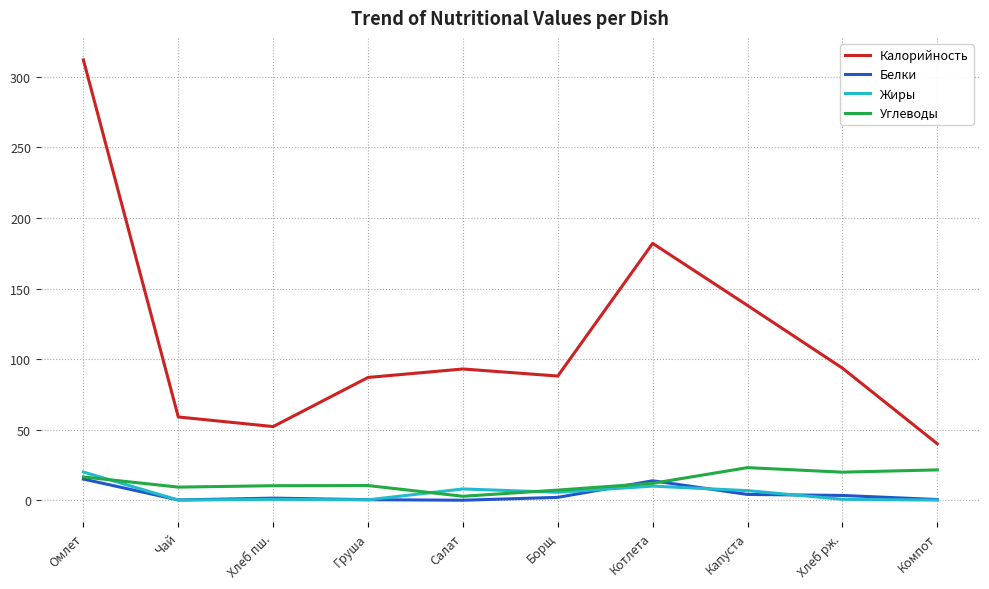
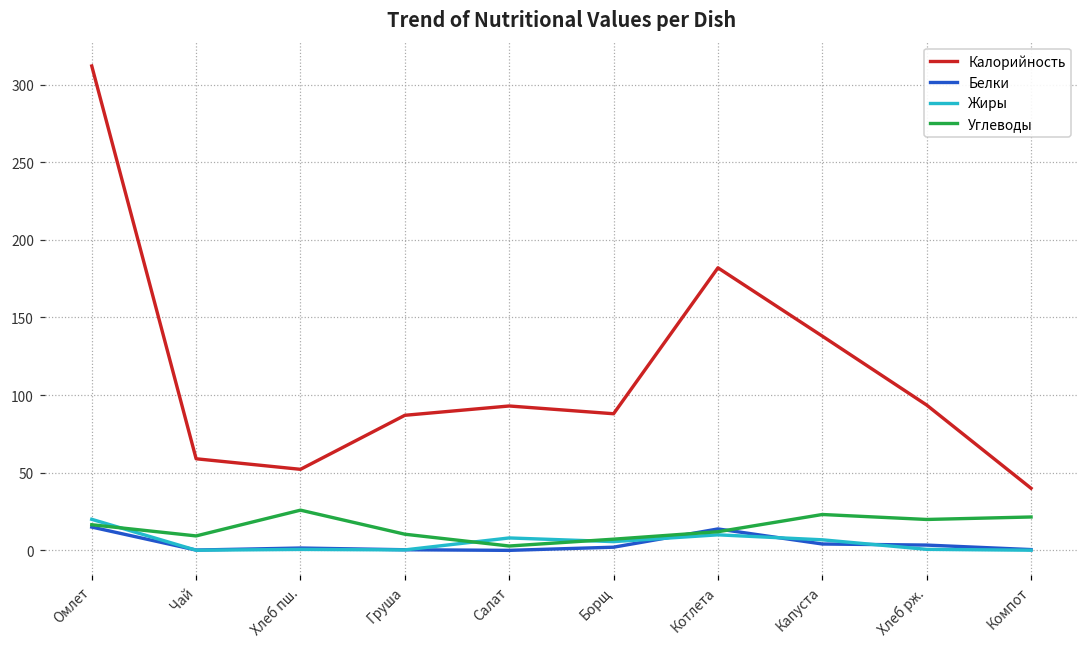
  {
    "Калорийность": {
      "Омлет": 312,
      "Чай": 59,
      "Хлеб пш.": 52,
      "Груша": 87,
      "Салат": 93,
      "Борщ": 88,
      "Котлета": 182,
      "Капуста": 138,
      "Хлеб рж.": 94,
      "Компот": 40
    },
    "Белки": {
      "Салат": 0,
      "Борщ": 2,
      "Капуста": 4,
      "Хлеб рж.": 3
    },
    "Жиры": {
      "Омлет": 20,
      "Салат": 8,
      "Котлета": 10,
      "Капуста": 7,
      "Хлеб рж.": 1
    },
    "Углеводы": {
      "Чай": 9,
-     "Хлеб пш.": 10,
+     "Хлеб пш.": 26,
      "Груша": 10,
      "Салат": 3,
      "Капуста": 23,
      "Хлеб рж.": 20,
      "Компот": 22
    }
  }
